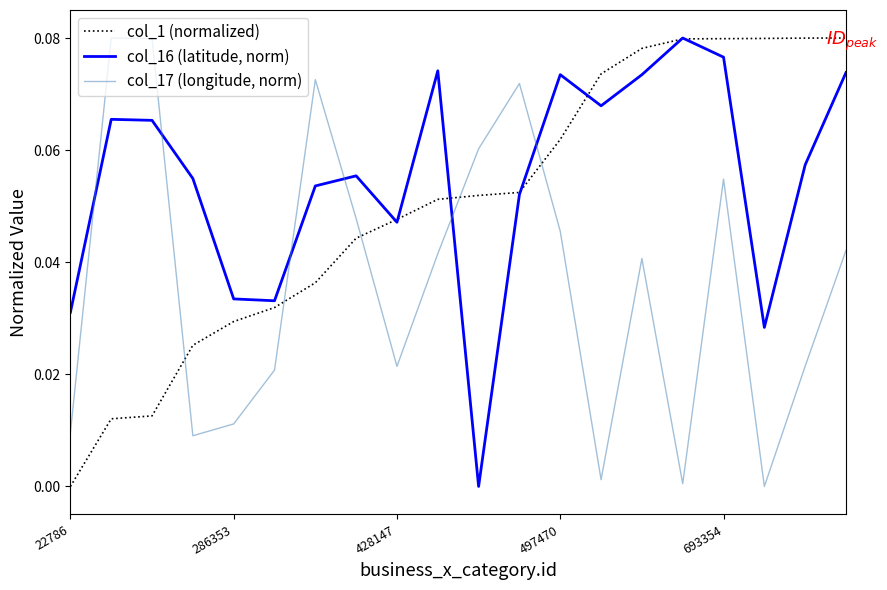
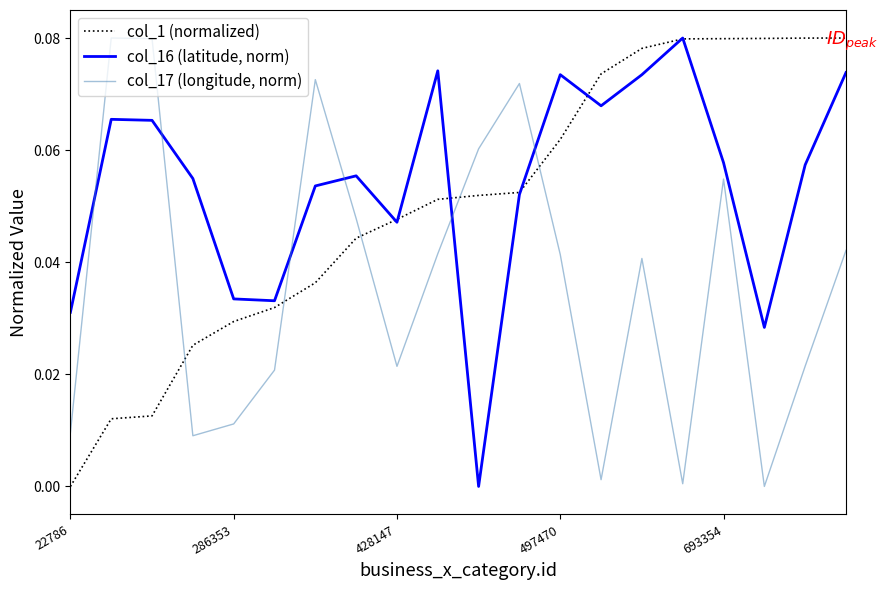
  {
    "col_1 (normalized)": {
      "22786": 0.000,
      "286353": 0.029,
      "428147": 0.048,
      "497470": 0.062,
      "693354": 0.080
    },
    "col_16 (latitude, norm)": {
      "22786": 0.031,
      "286353": 0.033,
      "428147": 0.047,
      "497470": 0.073,
-     "693354": 0.077
+     "693354": 0.058
    },
    "col_17 (longitude, norm)": {
      "22786": 0.010,
      "286353": 0.011,
      "428147": 0.021,
-     "497470": 0.046,
+     "497470": 0.041,
      "693354": 0.055
    }
  }
